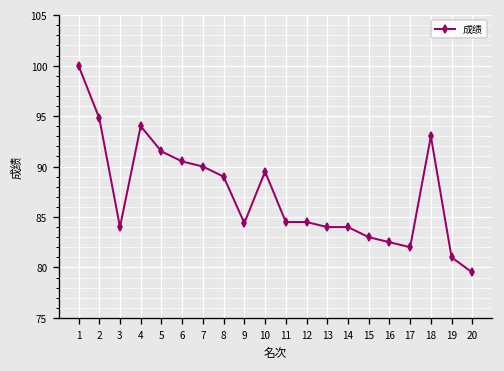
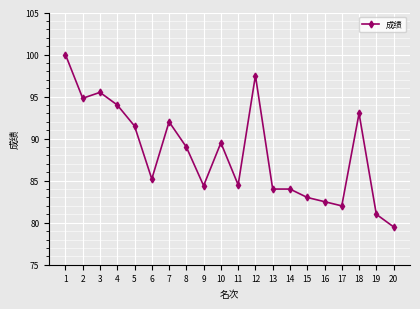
  {
    "1": 100,
    "2": 95,
-   "3": 84,
+   "3": 96,
    "4": 94,
    "5": 92,
-   "6": 91,
-   "7": 90,
+   "6": 85,
+   "7": 92,
    "8": 89,
    "9": 84,
    "10": 90,
    "11": 85,
-   "12": 85,
+   "12": 98,
    "13": 84,
    "14": 84,
    "15": 83,
    "16": 83,
    "17": 82,
    "18": 93,
    "19": 81,
    "20": 80
  }
